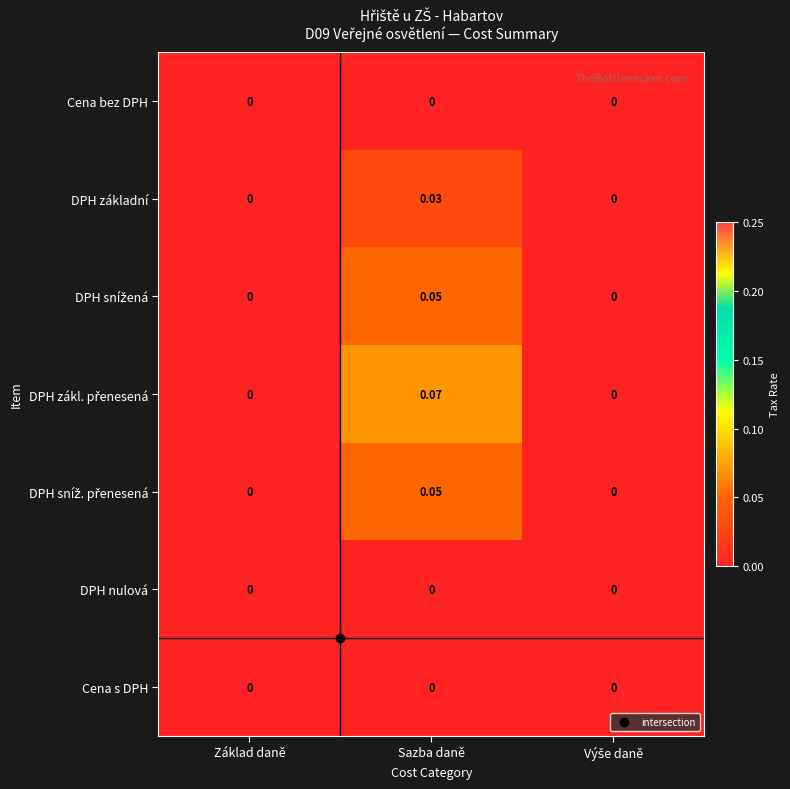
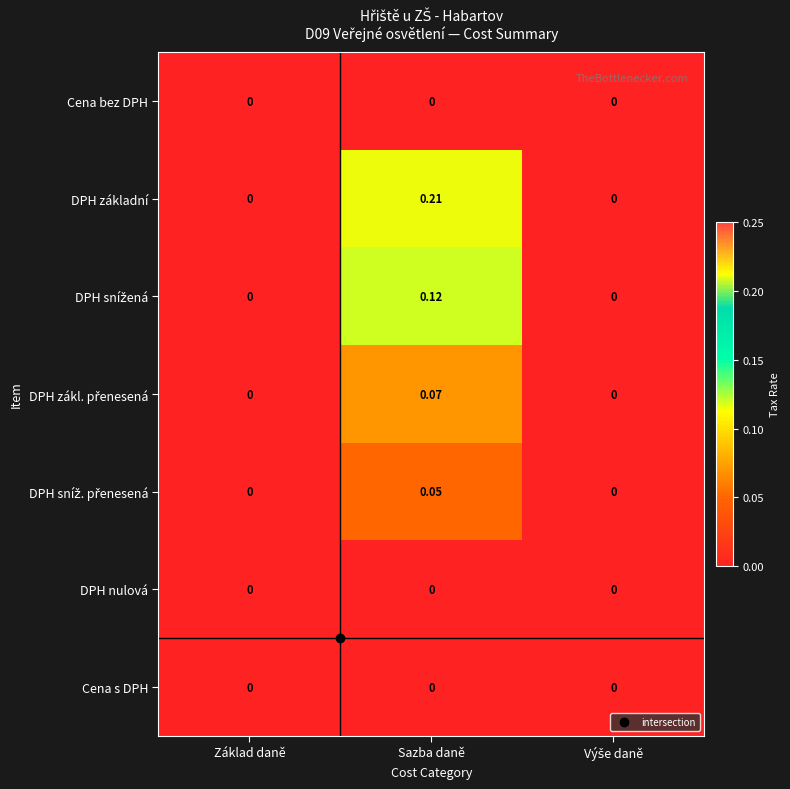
  {
    "Cena bez DPH": {
      "Základ daně": 0,
      "Sazba daně": 0
    },
    "DPH základní": {
      "Základ daně": 0,
-     "Sazba daně": 0.03,
+     "Sazba daně": 0.21,
      "Výše daně": 0
    },
    "DPH snížená": {
      "Základ daně": 0,
-     "Sazba daně": 0.05,
+     "Sazba daně": 0.12,
      "Výše daně": 0
    },
    "DPH zákl. přenesená": {
      "Základ daně": 0,
      "Sazba daně": 0.07,
      "Výše daně": 0
    },
    "DPH sníž. přenesená": {
      "Základ daně": 0,
      "Sazba daně": 0.05,
      "Výše daně": 0
    },
    "DPH nulová": {
      "Základ daně": 0,
      "Sazba daně": 0,
      "Výše daně": 0
    },
    "Cena s DPH": {
      "Základ daně": 0,
      "Sazba daně": 0,
      "Výše daně": 0
    }
  }
